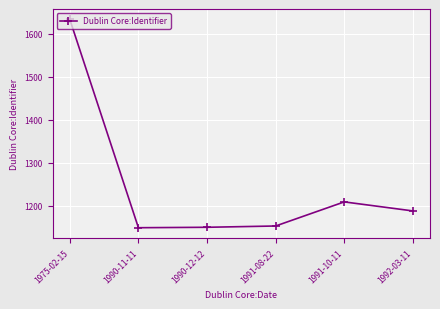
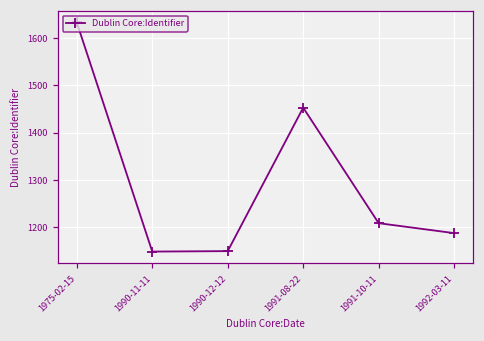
  {
    "1990-11-11": 1150,
    "1990-12-12": 1150,
-   "1991-08-22": 1150,
+   "1991-08-22": 1450,
    "1991-10-11": 1210,
    "1992-03-11": 1190
  }
